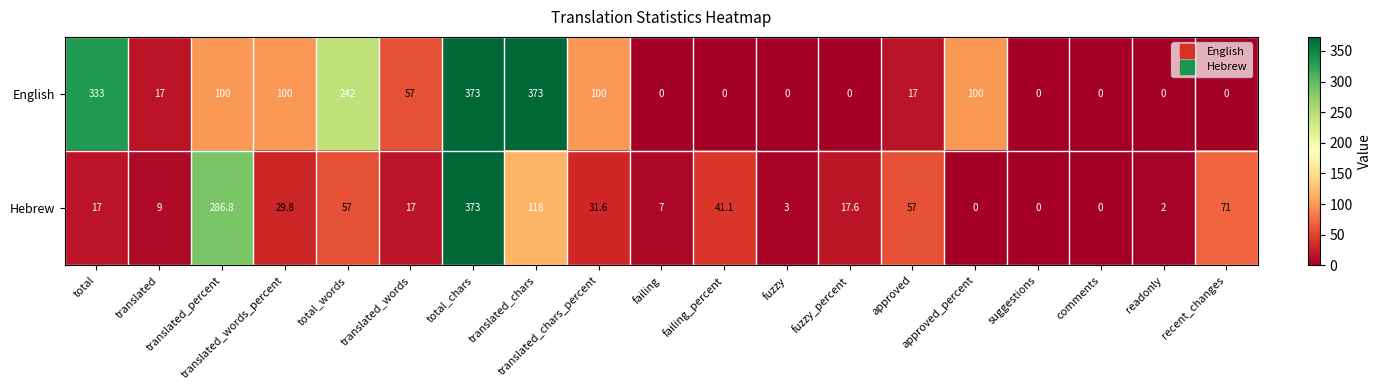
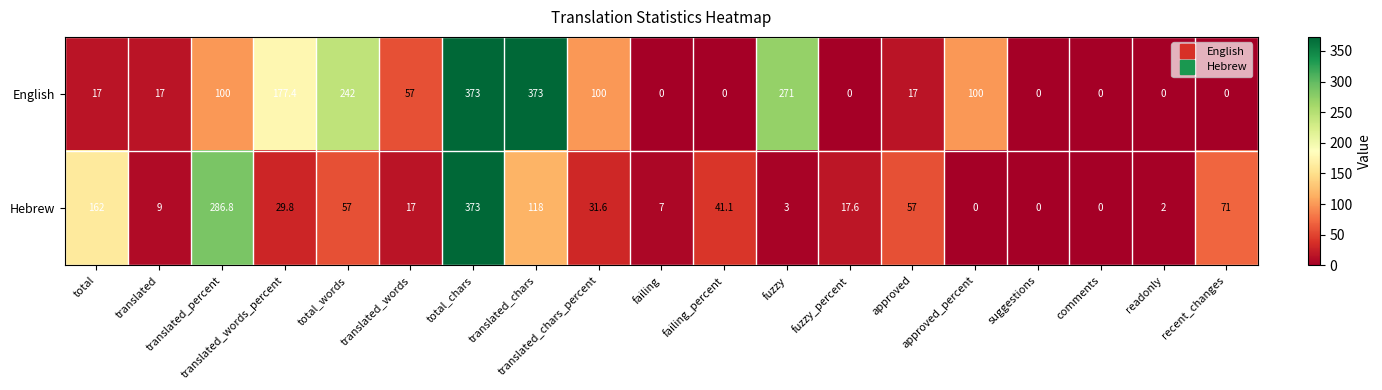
  {
    "English": {
-     "total": 333,
+     "total": 17,
      "translated": 17,
      "translated_percent": 100,
-     "translated_words_percent": 100,
+     "translated_words_percent": 177.4,
      "total_words": 242,
      "translated_words": 57,
      "total_chars": 373,
      "translated_chars": 373,
      "translated_chars_percent": 100,
      "failing": 0,
      "failing_percent": 0,
-     "fuzzy": 0,
+     "fuzzy": 271,
      "fuzzy_percent": 0,
      "approved": 17,
      "approved_percent": 100,
      "suggestions": 0,
      "comments": 0,
      "readonly": 0,
      "recent_changes": 0
    },
    "Hebrew": {
-     "total": 17,
+     "total": 162,
      "translated": 9,
      "translated_percent": 286.8,
      "translated_words_percent": 29.8,
      "total_words": 57,
      "translated_words": 17,
      "total_chars": 373,
      "translated_chars": 118,
      "translated_chars_percent": 31.6,
      "failing": 7,
      "failing_percent": 41.1,
      "fuzzy": 3,
      "fuzzy_percent": 17.6,
      "approved": 57,
      "approved_percent": 0,
      "suggestions": 0,
      "comments": 0,
      "readonly": 2,
      "recent_changes": 71
    }
  }
